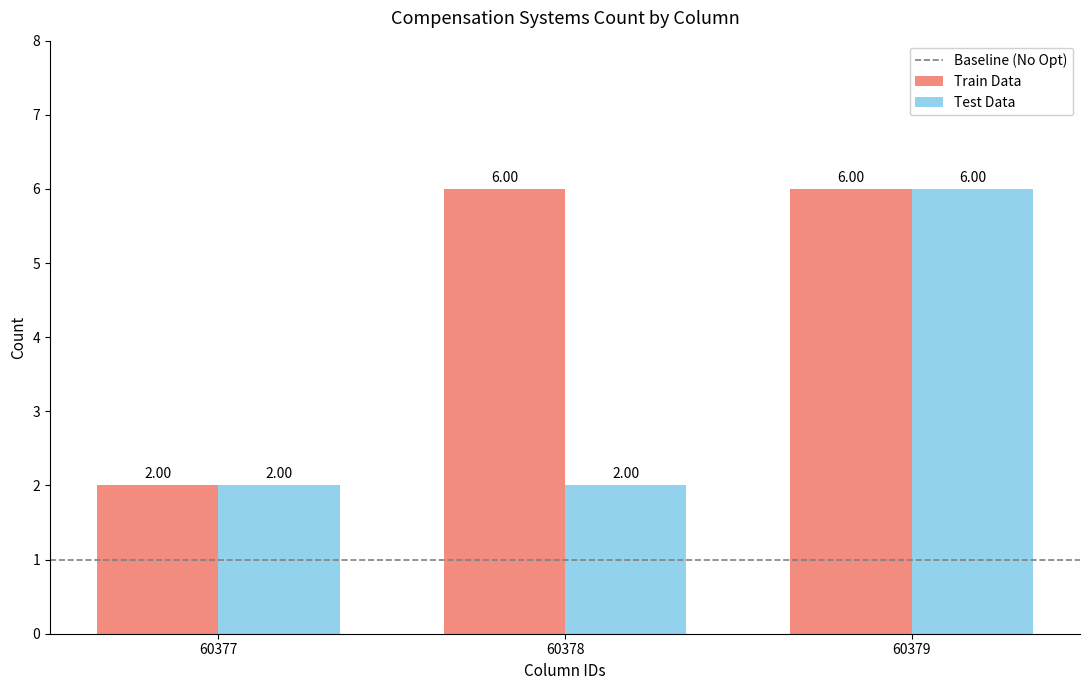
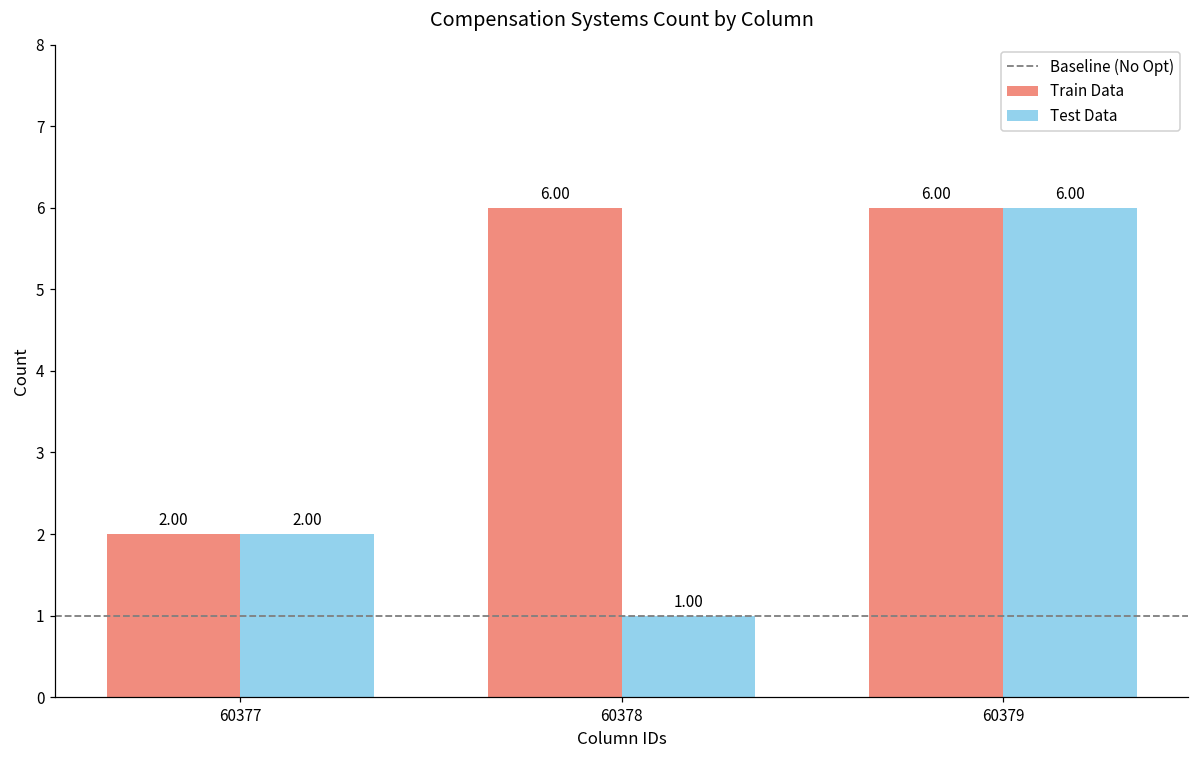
  {
    "Train Data": {
      "60377": 2.00,
      "60378": 6.00,
      "60379": 6.00
    },
    "Test Data": {
      "60377": 2.00,
-     "60378": 2.00,
+     "60378": 1.00,
      "60379": 6.00
    }
  }
